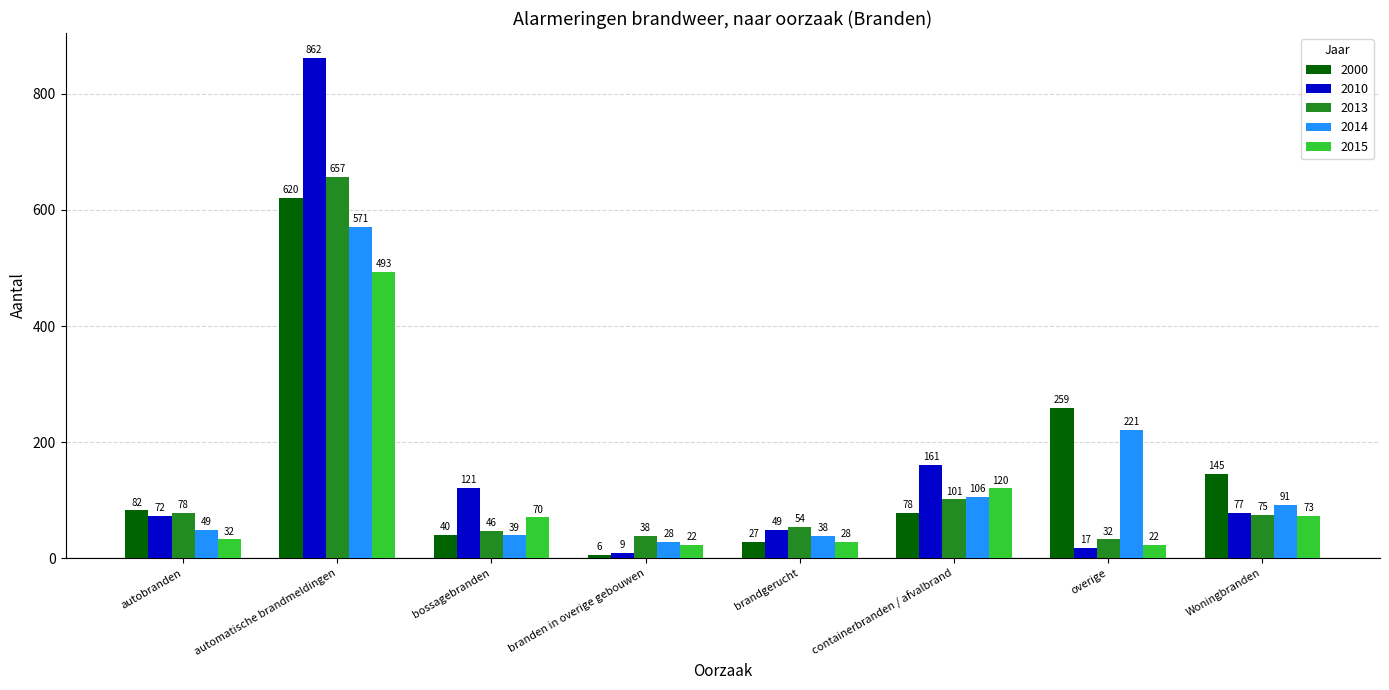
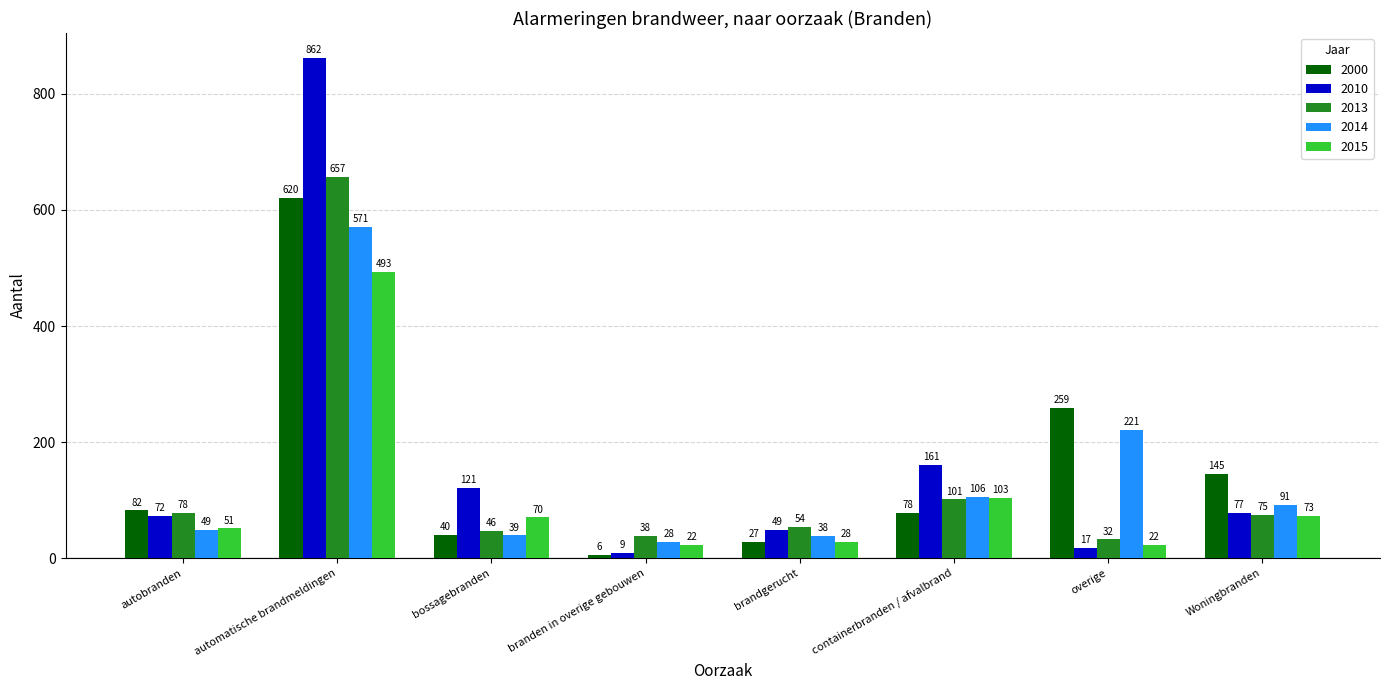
  {
    "2000": {
      "autobranden": 82,
      "automatische brandmeldingen": 620,
      "bossagebranden": 40,
      "branden in overige gebouwen": 6,
      "brandgerucht": 27,
      "containerbranden / afvalbrand": 78,
      "overige": 259,
      "Woningbranden": 145
    },
    "2010": {
      "autobranden": 72,
      "automatische brandmeldingen": 862,
      "bossagebranden": 121,
      "branden in overige gebouwen": 9,
      "brandgerucht": 49,
      "containerbranden / afvalbrand": 161,
      "overige": 17,
      "Woningbranden": 77
    },
    "2013": {
      "autobranden": 78,
      "automatische brandmeldingen": 657,
      "bossagebranden": 46,
      "branden in overige gebouwen": 38,
      "brandgerucht": 54,
      "containerbranden / afvalbrand": 101,
      "overige": 32,
      "Woningbranden": 75
    },
    "2014": {
      "autobranden": 49,
      "automatische brandmeldingen": 571,
      "bossagebranden": 39,
      "branden in overige gebouwen": 28,
      "brandgerucht": 38,
      "containerbranden / afvalbrand": 106,
      "overige": 221,
      "Woningbranden": 91
    },
    "2015": {
-     "autobranden": 32,
+     "autobranden": 51,
      "automatische brandmeldingen": 493,
      "bossagebranden": 70,
      "branden in overige gebouwen": 22,
      "brandgerucht": 28,
-     "containerbranden / afvalbrand": 120,
+     "containerbranden / afvalbrand": 103,
      "overige": 22,
      "Woningbranden": 73
    }
  }
